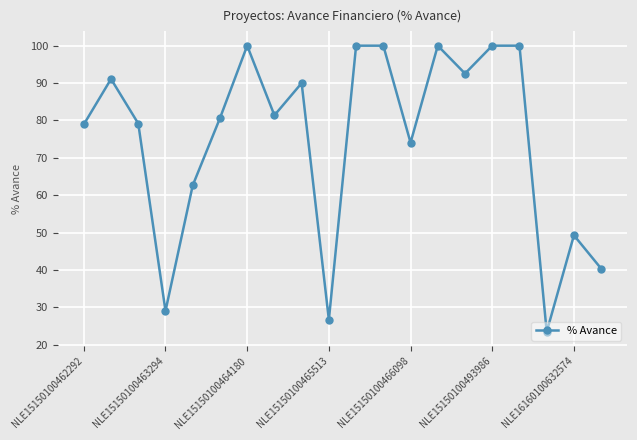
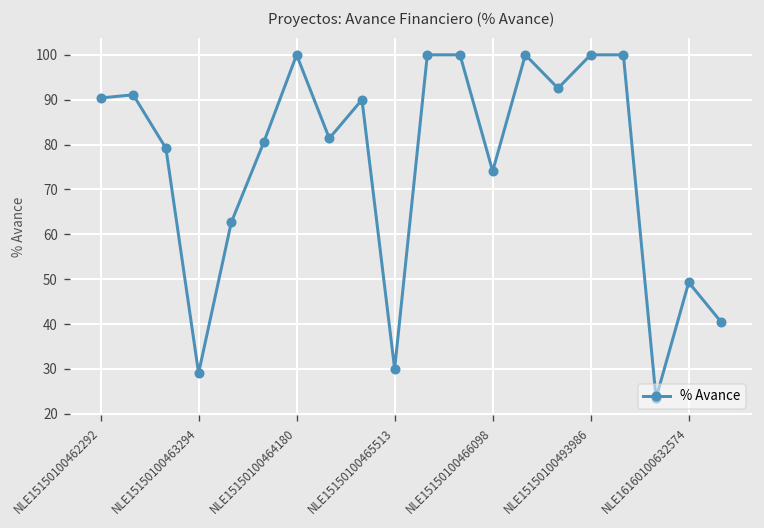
  {
-   "NLE15150100462292": 79,
+   "NLE15150100462292": 90,
    "NLE15150100463294": 29,
    "NLE15150100464180": 100,
-   "NLE15150100465513": 27,
+   "NLE15150100465513": 30,
    "NLE15150100466098": 74,
    "NLE15150100493986": 100,
    "NLE16160100632574": 49
  }
